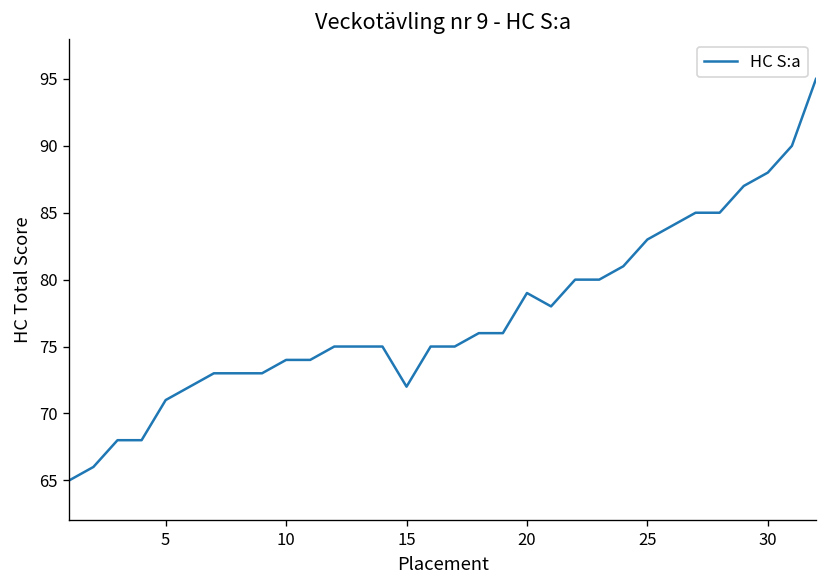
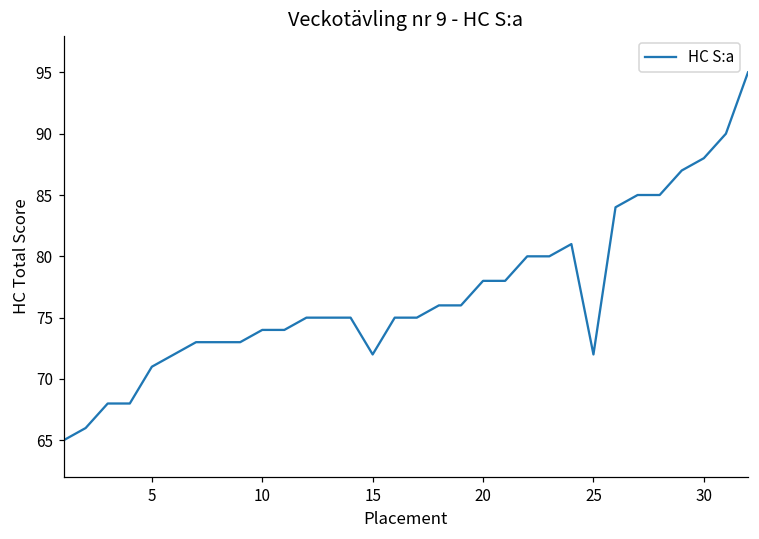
  {
    "5": 71,
    "10": 74,
    "15": 72,
-   "20": 79,
-   "25": 83,
+   "20": 78,
+   "25": 72,
    "30": 88
  }
